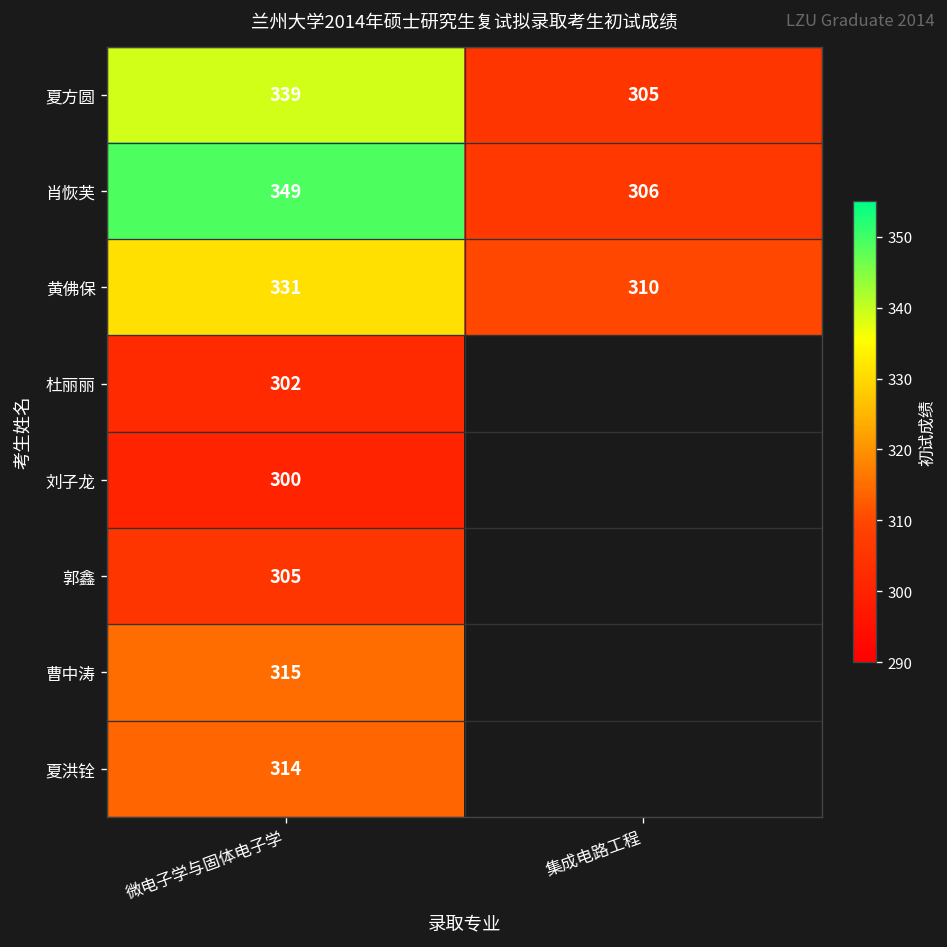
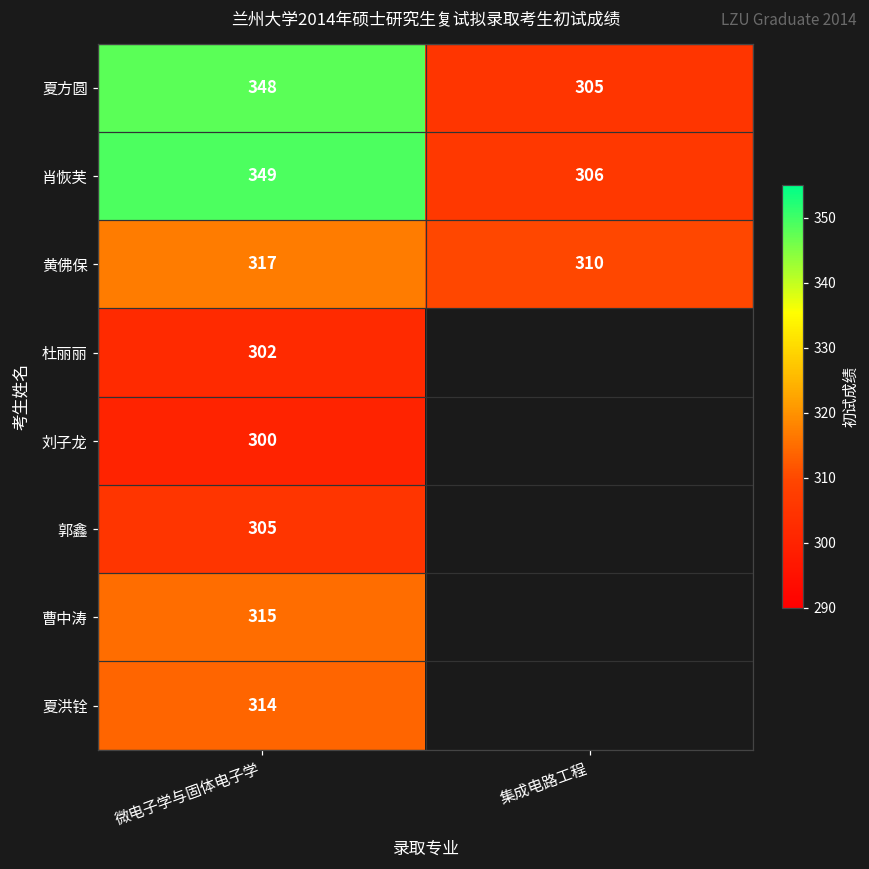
  {
    "夏方圆": {
-     "微电子学与固体电子学": 339,
+     "微电子学与固体电子学": 348,
      "集成电路工程": 305
    },
    "肖恢芙": {
      "微电子学与固体电子学": 349,
      "集成电路工程": 306
    },
    "黄佛保": {
-     "微电子学与固体电子学": 331,
+     "微电子学与固体电子学": 317,
      "集成电路工程": 310
    },
    "杜丽丽": {
      "微电子学与固体电子学": 302
    },
    "刘子龙": {
      "微电子学与固体电子学": 300
    },
    "郭鑫": {
      "微电子学与固体电子学": 305
    },
    "曹中涛": {
      "微电子学与固体电子学": 315
    },
    "夏洪铨": {
      "微电子学与固体电子学": 314
    }
  }
